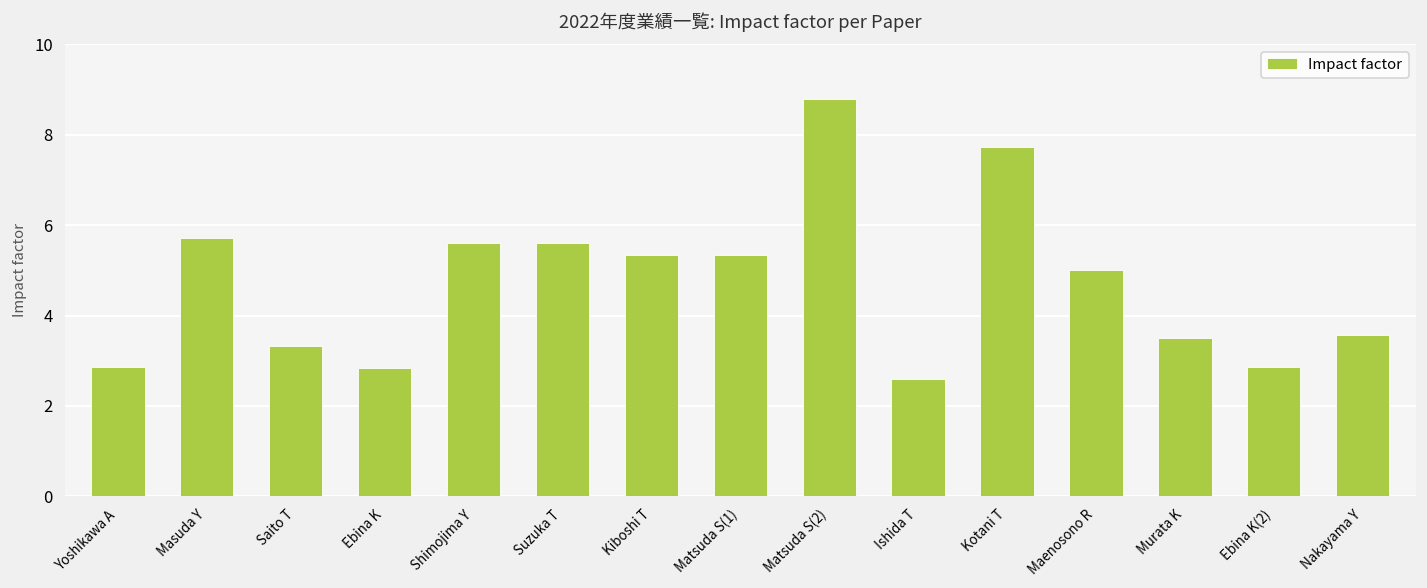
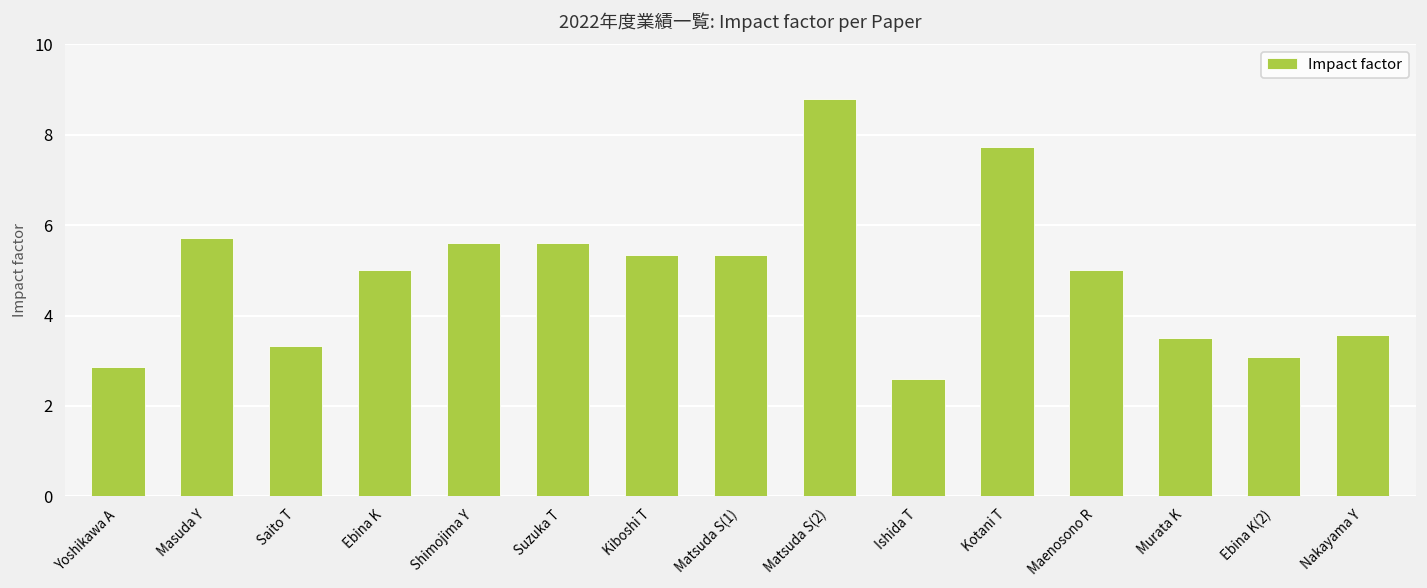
  {
    "Yoshikawa A": 2.9,
    "Masuda Y": 5.7,
    "Saito T": 3.3,
-   "Ebina K": 2.8,
+   "Ebina K": 5.0,
    "Shimojima Y": 5.6,
    "Suzuka T": 5.6,
    "Kiboshi T": 5.3,
    "Matsuda S(1)": 5.3,
    "Matsuda S(2)": 8.8,
    "Ishida T": 2.6,
    "Kotani T": 7.7,
    "Maenosono R": 5.0,
    "Murata K": 3.5,
-   "Ebina K(2)": 2.9,
+   "Ebina K(2)": 3.1,
    "Nakayama Y": 3.6
  }
